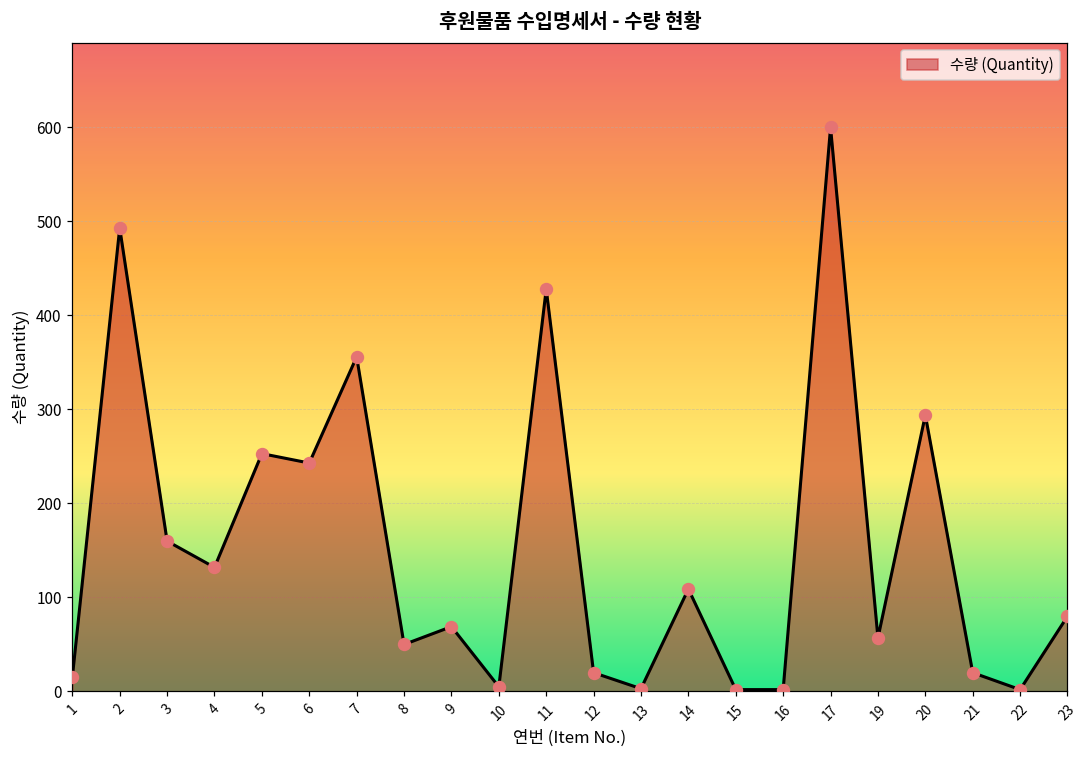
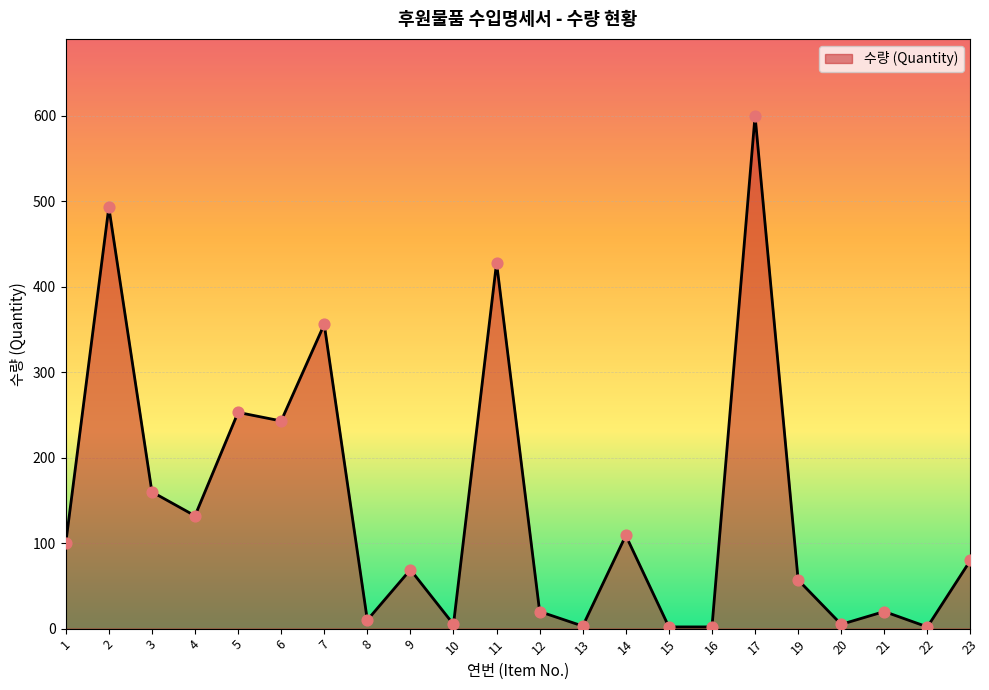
  {
-   "1": 20,
+   "1": 100,
    "2": 490,
    "3": 160,
    "4": 130,
    "5": 250,
    "6": 240,
    "7": 360,
-   "8": 50,
+   "8": 10,
    "9": 70,
    "10": 10,
    "11": 430,
    "12": 20,
    "13": 0,
    "14": 110,
    "15": 0,
    "16": 0,
    "17": 600,
    "19": 60,
-   "20": 290,
+   "20": 10,
    "21": 20,
    "22": 0,
    "23": 80
  }
